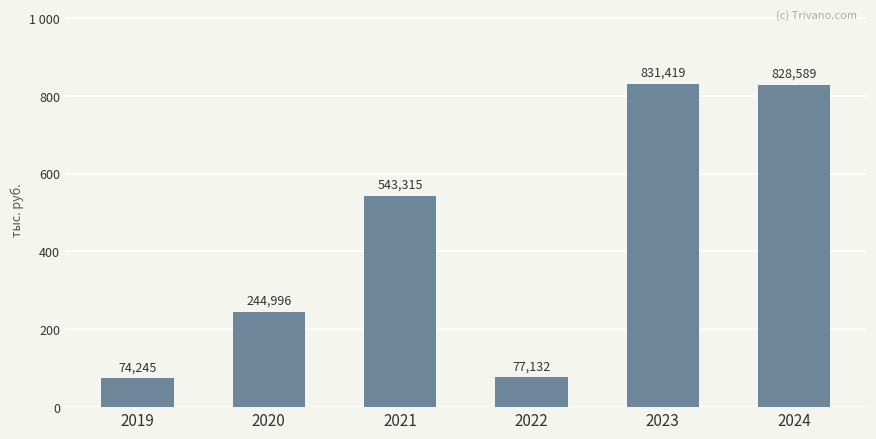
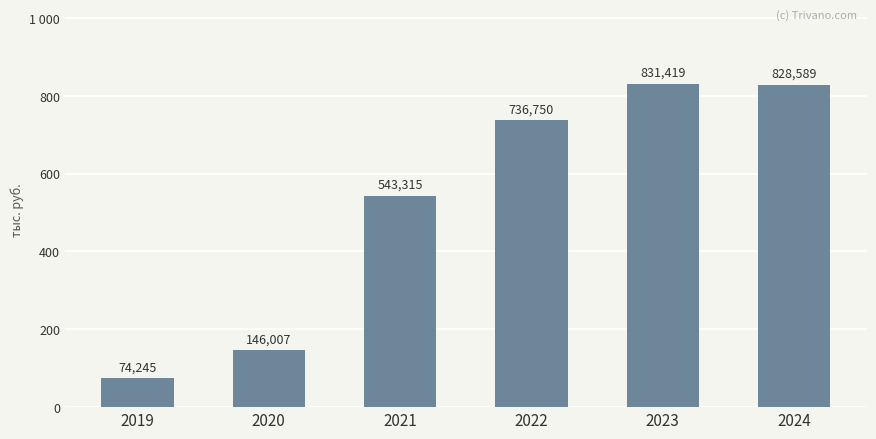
  {
    "2019": "74,245",
-   "2020": "244,996",
+   "2020": "146,007",
    "2021": "543,315",
-   "2022": "77,132",
+   "2022": "736,750",
    "2023": "831,419",
    "2024": "828,589"
  }
